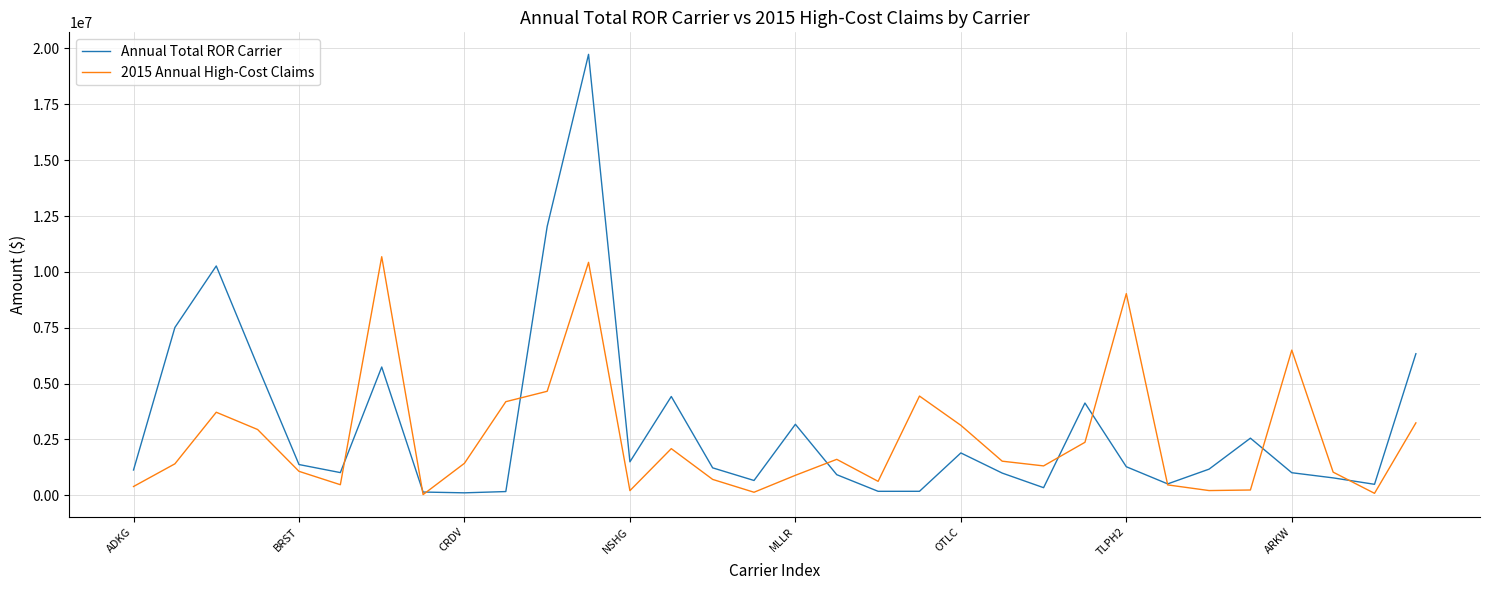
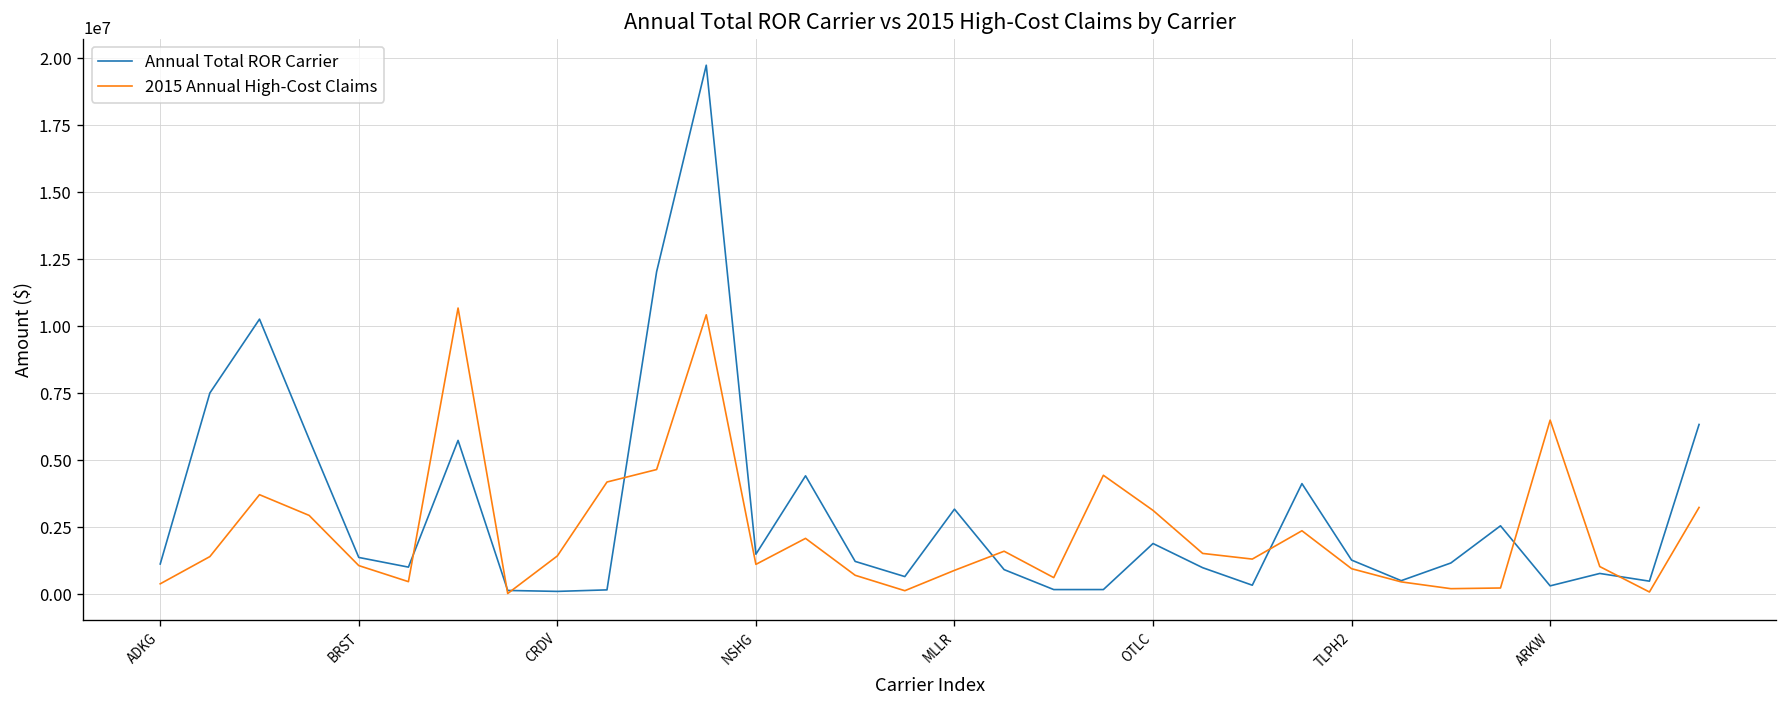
  {
    "Annual Total ROR Carrier": {
      "ADKG": 1100000,
      "BRST": 1400000,
      "CRDV": 100000,
      "NSHG": 1500000,
      "MLLR": 3200000,
      "OTLC": 1900000,
      "TLPH2": 1300000,
-     "ARKW": 1000000
+     "ARKW": 300000
    },
    "2015 Annual High-Cost Claims": {
      "ADKG": 400000,
      "BRST": 1100000,
      "CRDV": 1400000,
-     "NSHG": 200000,
+     "NSHG": 1100000,
      "MLLR": 900000,
      "OTLC": 3100000,
-     "TLPH2": 9000000,
+     "TLPH2": 1000000,
      "ARKW": 6500000
    }
  }
